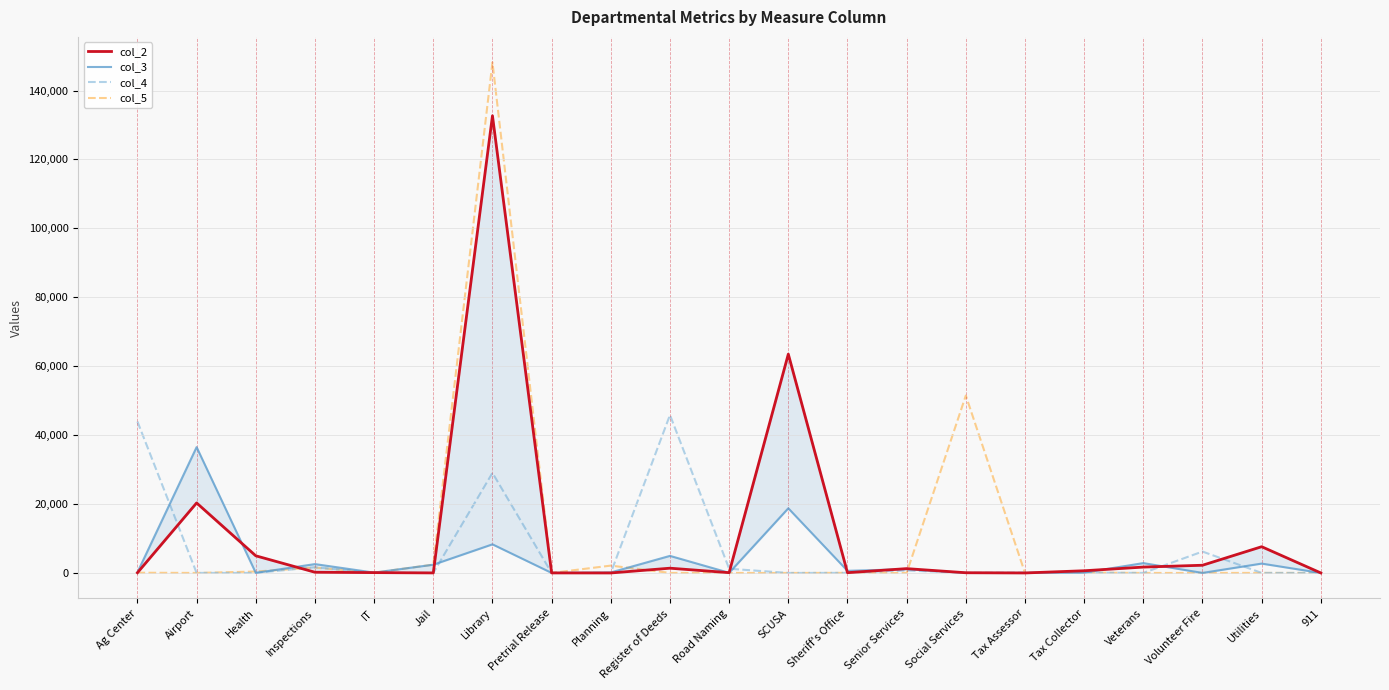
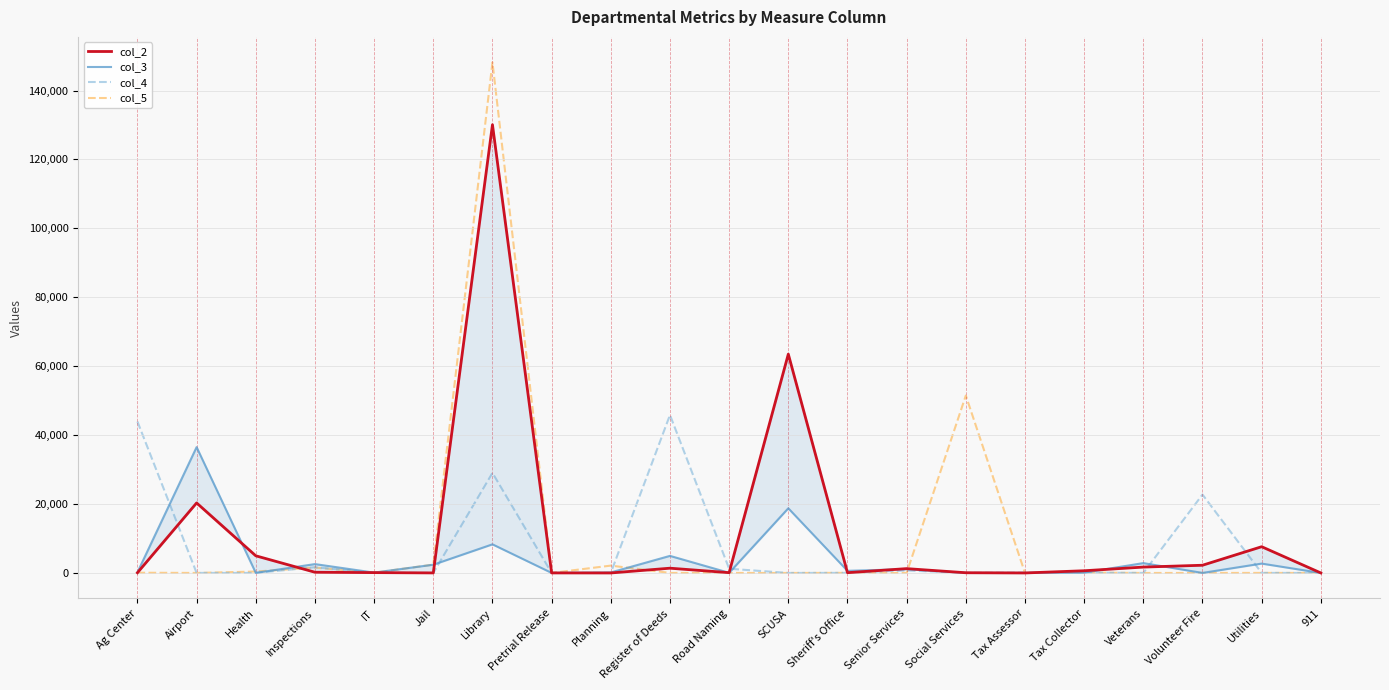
  {
    "col_2": {
      "Airport": "20,000",
      "Inspections": "0",
-     "Library": "133,000",
+     "Library": "130,000",
      "Register of Deeds": "1,000",
      "Veterans": "2,000"
    },
    "col_4": {
      "Ag Center": "44,000",
      "Library": "29,000",
      "Register of Deeds": "46,000",
      "Road Naming": "1,000",
-     "Volunteer Fire": "6,000"
+     "Volunteer Fire": "23,000"
    },
    "col_5": {
      "Library": "148,000",
      "Planning": "2,000",
      "Register of Deeds": "0",
      "Social Services": "51,000"
    }
  }
